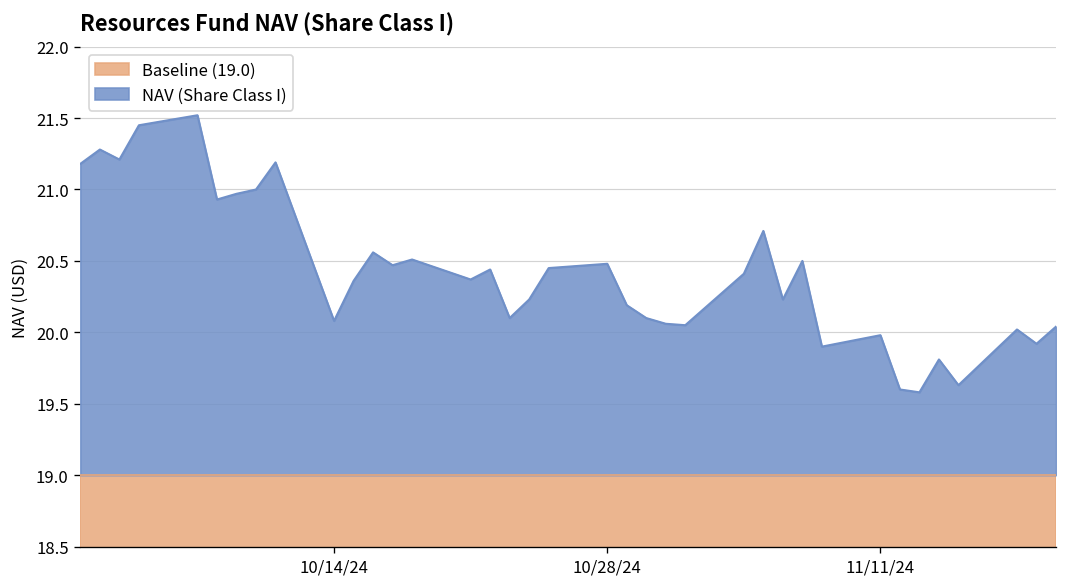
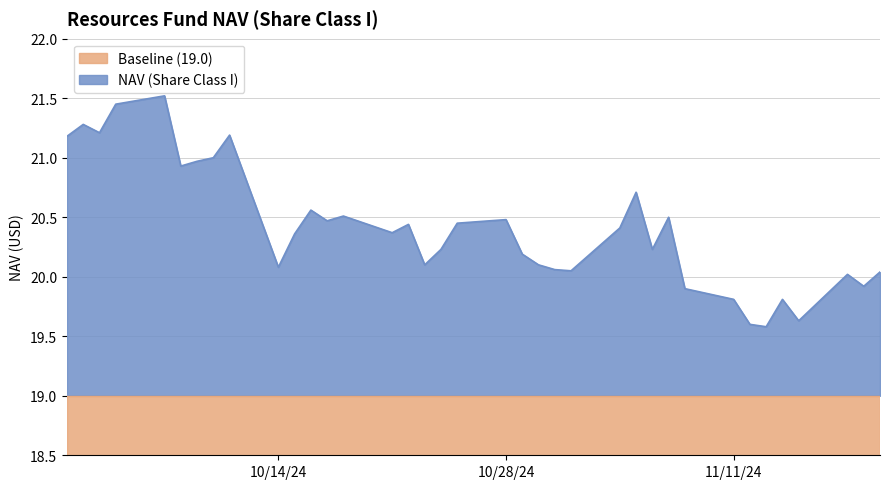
  {
    "NAV (Share Class I)": {
      "10/14/24": 20.08,
      "10/28/24": 20.48,
-     "11/11/24": 19.98
+     "11/11/24": 19.81
    },
    "Baseline (19.0)": {
      "10/14/24": 19.00,
      "10/28/24": 19.00,
      "11/11/24": 19.00
    }
  }
